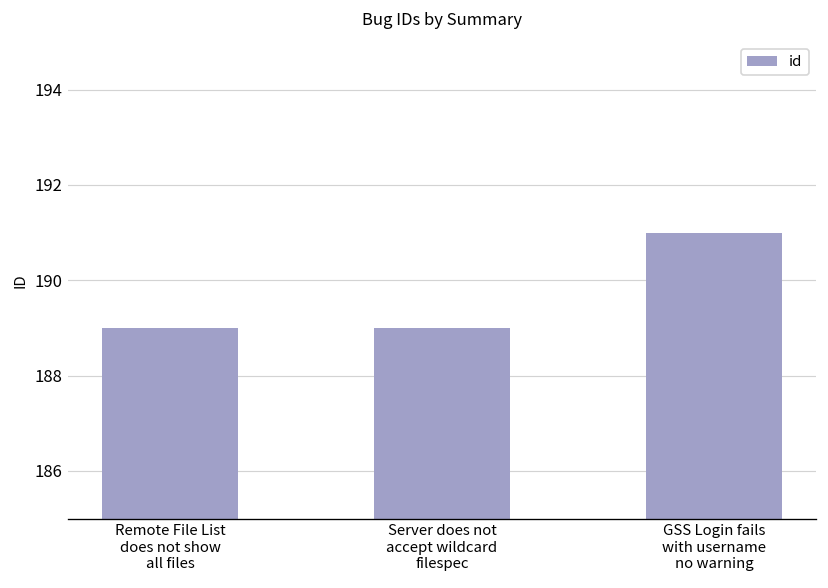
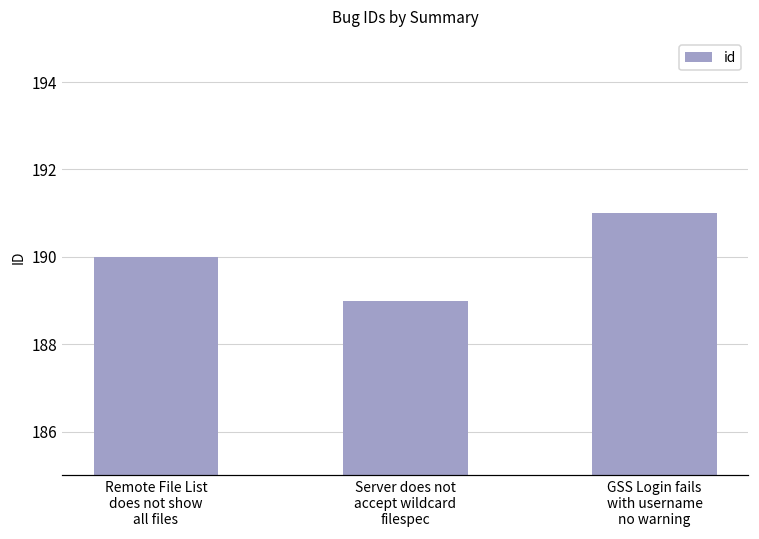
  {
-   "Remote File List does not show all files": 189,
+   "Remote File List does not show all files": 190,
    "Server does not accept wildcard filespec": 189,
    "GSS Login fails with username no warning": 191
  }
